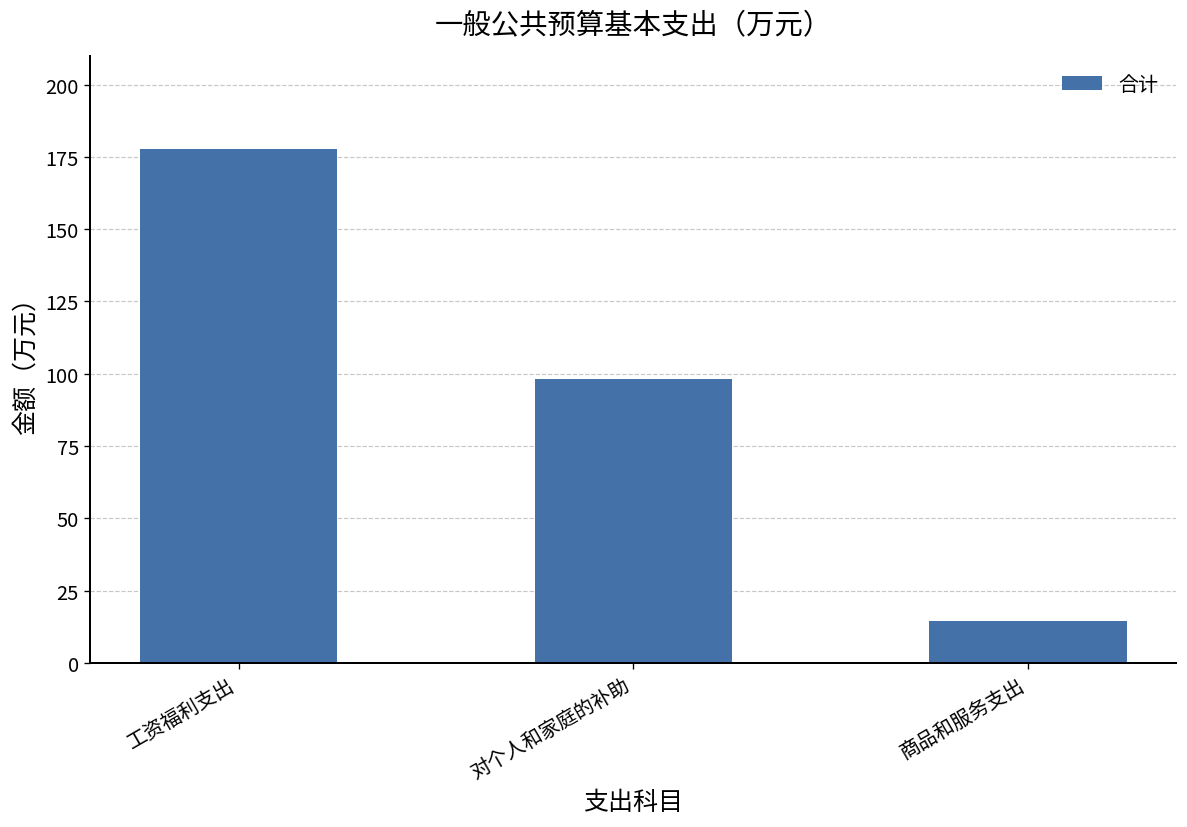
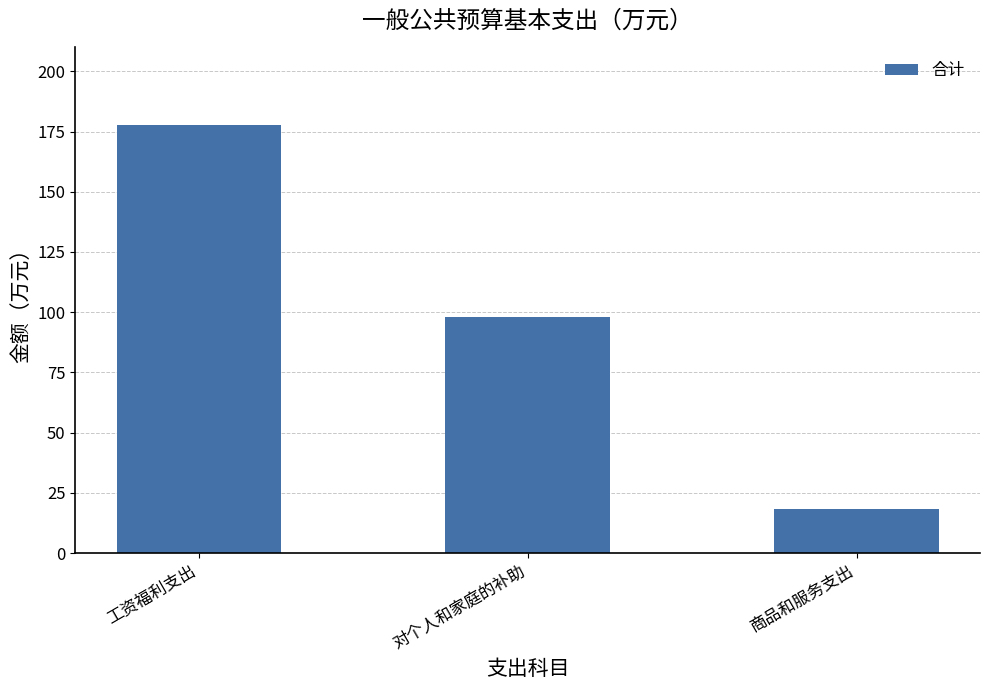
  {
    "工资福利支出": 178,
    "对个人和家庭的补助": 98,
-   "商品和服务支出": 14
+   "商品和服务支出": 18
  }
